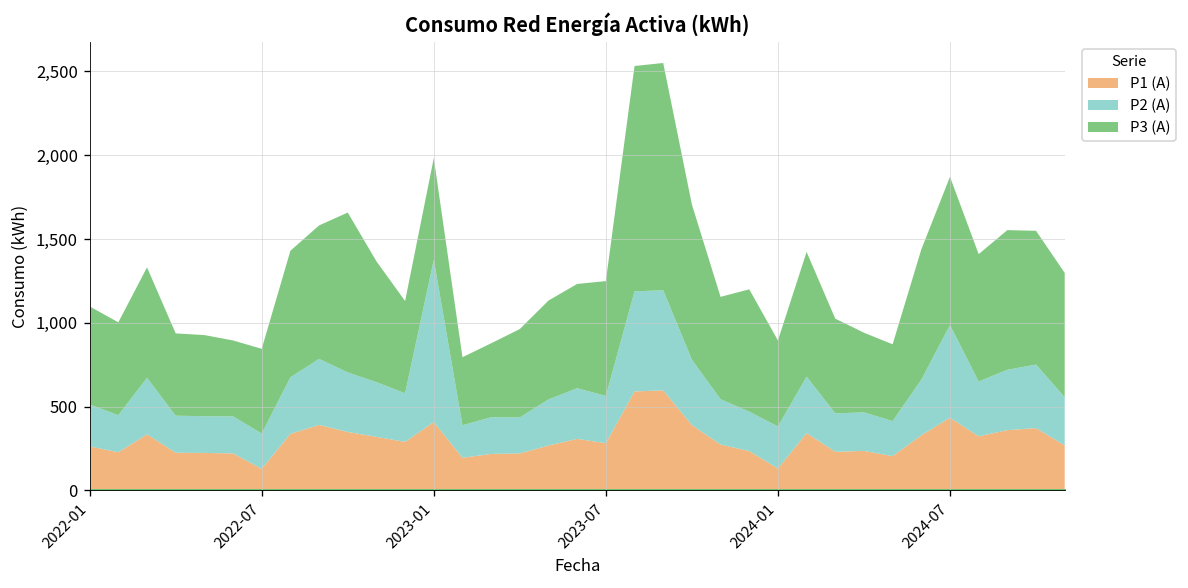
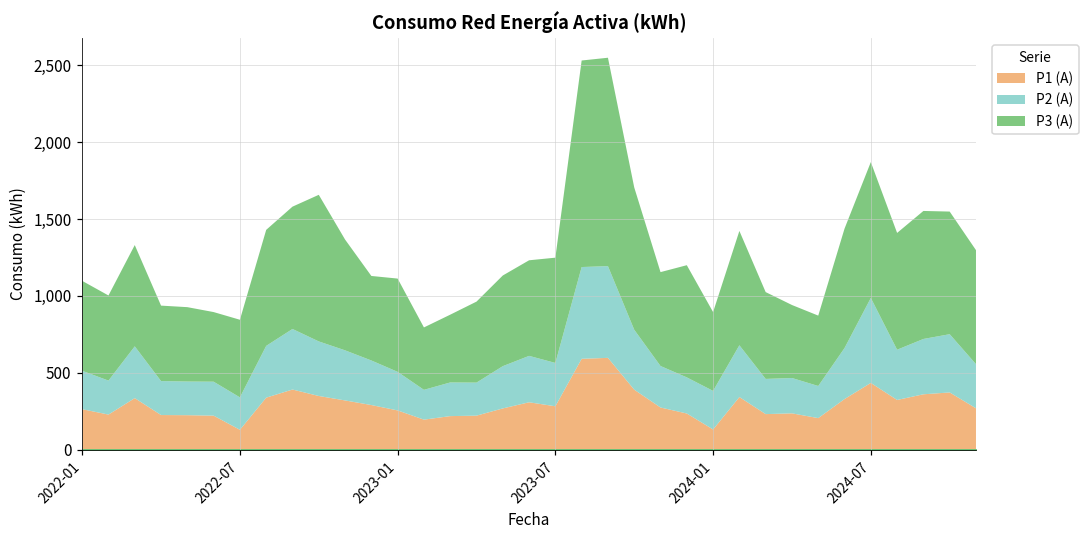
  {
    "P1 (A)": {
      "2022-01": 260,
      "2022-07": 130,
-     "2023-01": 410,
+     "2023-01": 260,
      "2023-07": 280,
      "2024-01": 130,
      "2024-07": 430
    },
    "P2 (A)": {
      "2022-01": 250,
      "2022-07": 210,
-     "2023-01": 970,
+     "2023-01": 250,
      "2023-07": 280,
      "2024-01": 250,
      "2024-07": 550
    }
  }
